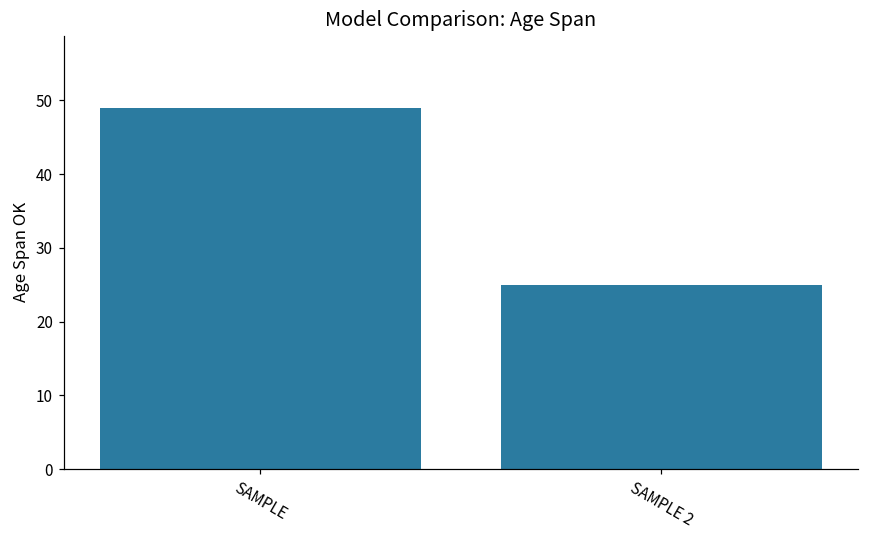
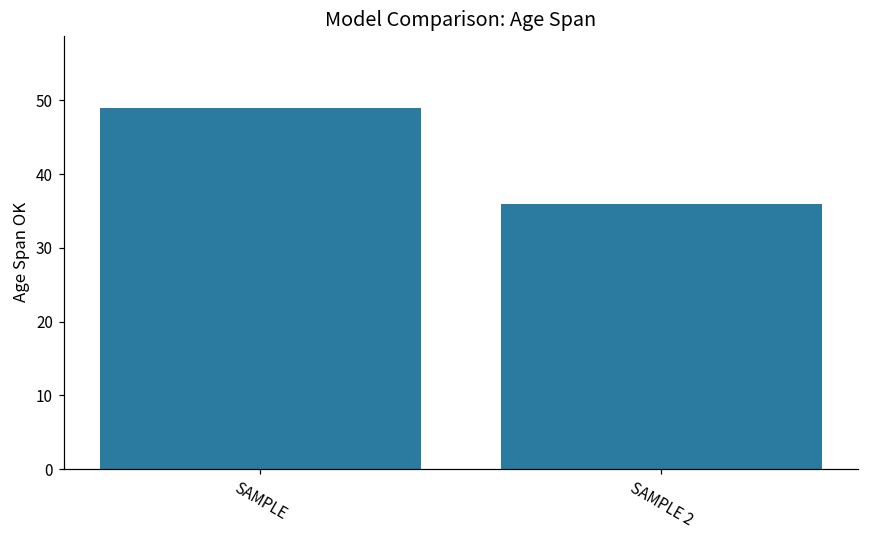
  {
    "SAMPLE": 49,
-   "SAMPLE 2": 25
+   "SAMPLE 2": 36
  }
